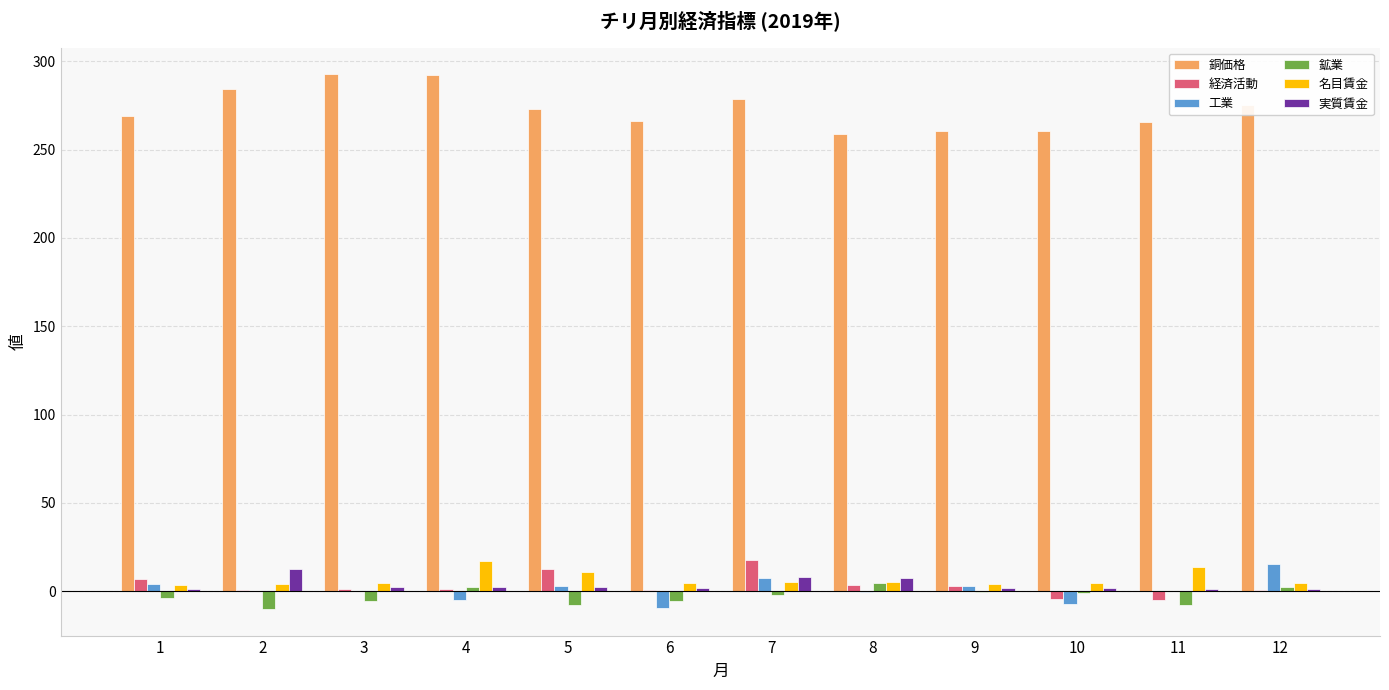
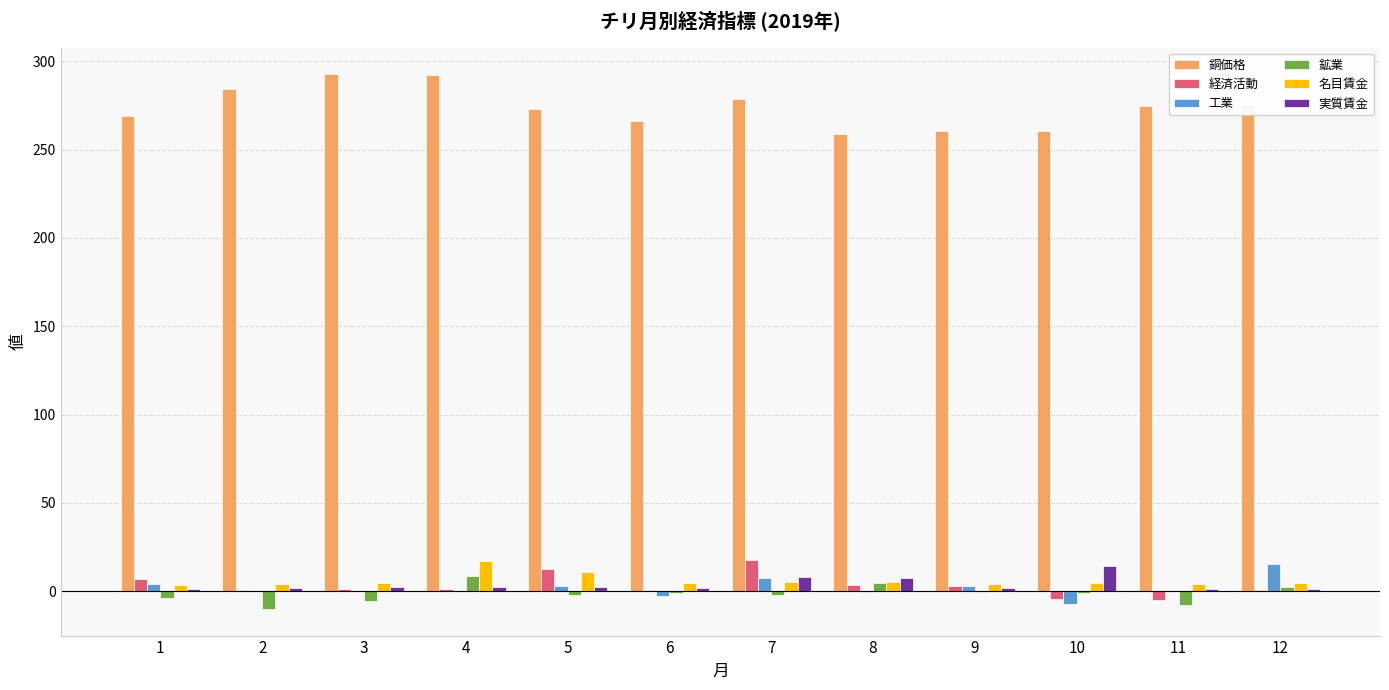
  {
    "銅価格": {
      "1": 269,
      "2": 284,
      "3": 293,
      "4": 292,
      "5": 273,
      "6": 266,
      "7": 279,
      "8": 259,
      "9": 261,
      "10": 260,
-     "11": 266
+     "11": 275
    },
    "経済活動": {
      "1": 7,
      "4": 2,
      "5": 13,
      "7": 18,
      "8": 4,
      "9": 3,
      "10": -4,
      "11": -5
    },
    "工業": {
      "1": 4,
-     "4": -5,
+     "4": 0,
      "5": 3,
-     "6": -9,
+     "6": -3,
      "7": 8,
      "9": 3,
      "10": -7,
      "12": 16
    },
    "鉱業": {
      "1": -4,
      "2": -10,
      "3": -5,
-     "4": 2,
-     "5": -8,
-     "6": -6,
+     "4": 9,
+     "5": -2,
+     "6": -1,
      "7": -2,
      "8": 5,
      "11": -7,
      "12": 2
    },
    "名目賃金": {
      "1": 4,
      "2": 4,
      "3": 5,
      "4": 17,
      "5": 11,
      "6": 5,
      "7": 5,
      "8": 5,
      "9": 4,
      "10": 4,
-     "11": 14,
+     "11": 4,
      "12": 5
    },
    "実質賃金": {
      "1": 2,
-     "2": 12,
+     "2": 2,
      "3": 2,
      "4": 3,
      "5": 2,
      "6": 2,
      "7": 8,
      "8": 8,
      "9": 2,
-     "10": 2,
+     "10": 14,
      "12": 2
    }
  }
